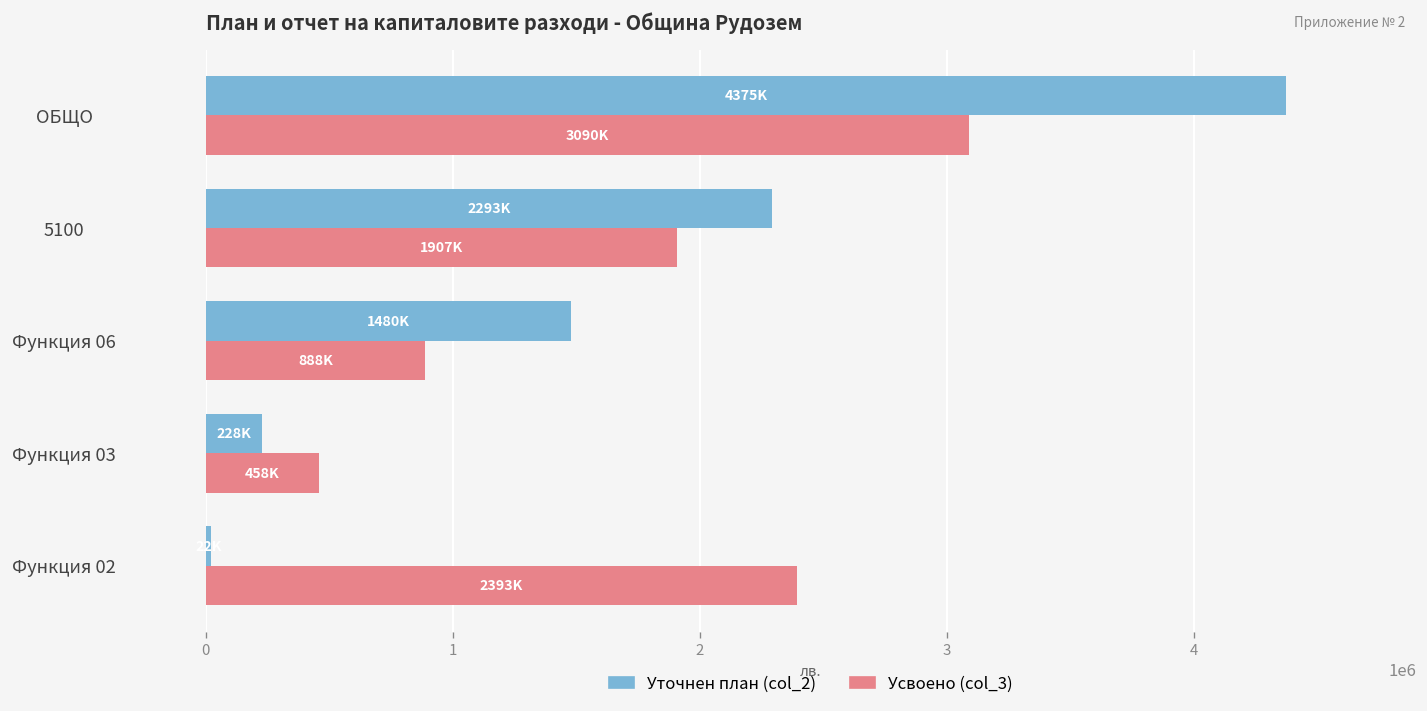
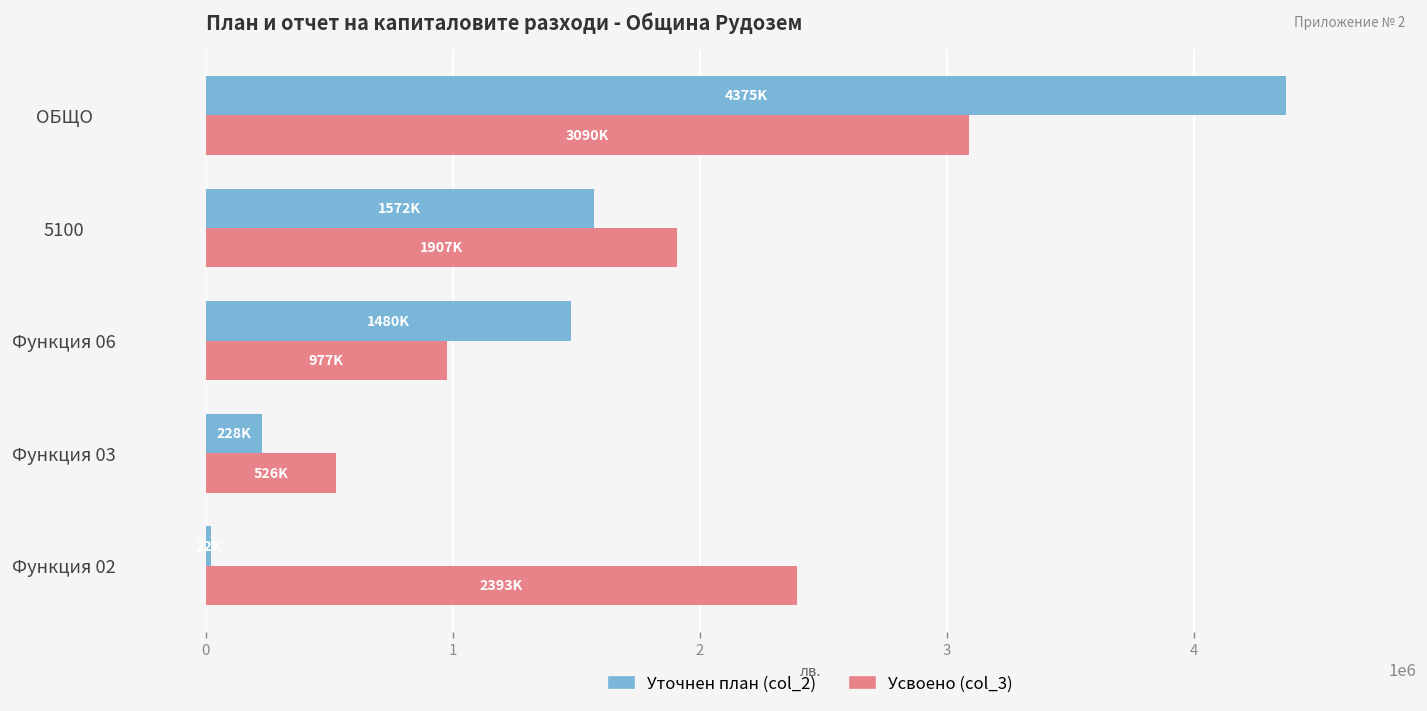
  {
    "Уточнен план (col_2)": {
      "ОБЩО": "4375K",
-     "5100": "2293K",
+     "5100": "1572K",
      "Функция 06": "1480K",
      "Функция 03": "228K"
    },
    "Усвоено (col_3)": {
      "ОБЩО": "3090K",
      "5100": "1907K",
-     "Функция 06": "888K",
-     "Функция 03": "458K",
+     "Функция 06": "977K",
+     "Функция 03": "526K",
      "Функция 02": "2393K"
    }
  }
